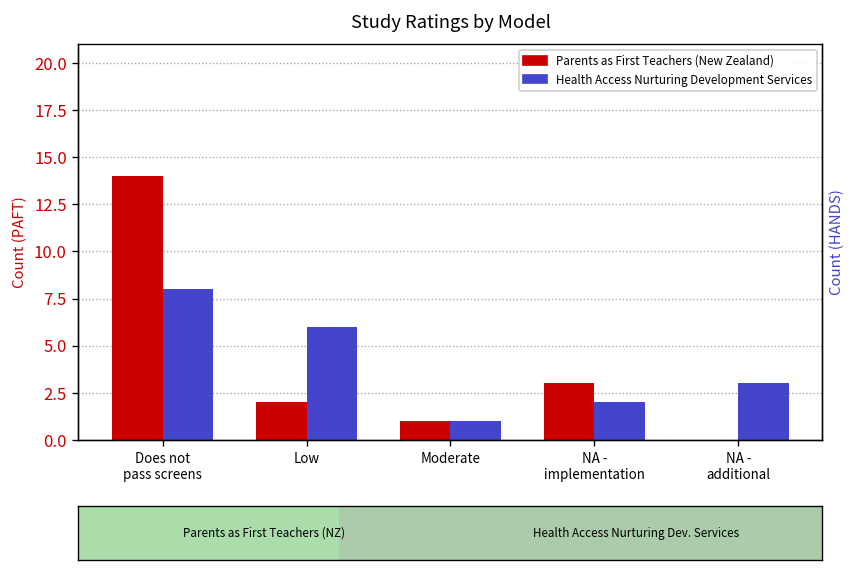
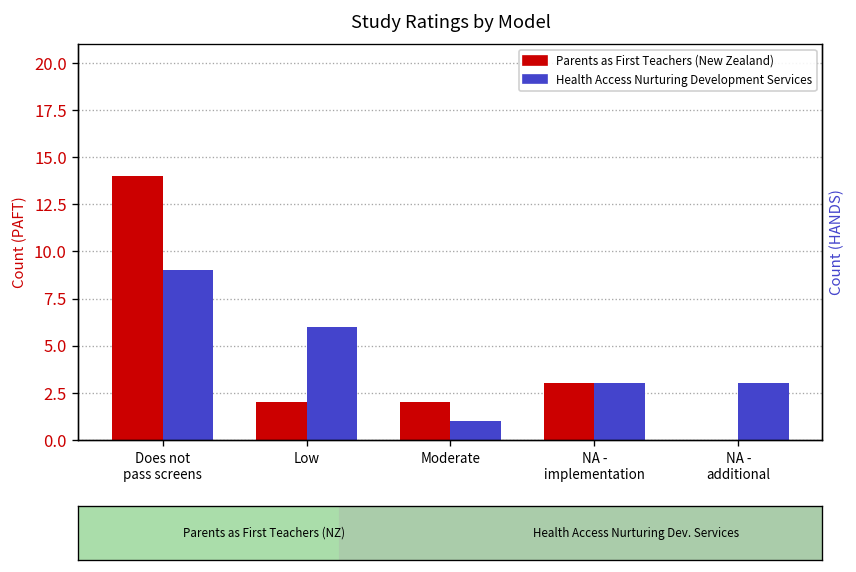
  {
    "Parents as First Teachers (New Zealand)": {
      "Does not pass screens": 14,
      "Low": 2,
-     "Moderate": 1,
+     "Moderate": 2,
      "NA - implementation": 3,
      "NA - additional": 0
    },
    "Health Access Nurturing Development Services": {
-     "Does not pass screens": 8,
+     "Does not pass screens": 9,
      "Low": 6,
      "Moderate": 1,
-     "NA - implementation": 2,
+     "NA - implementation": 3,
      "NA - additional": 3
    }
  }
